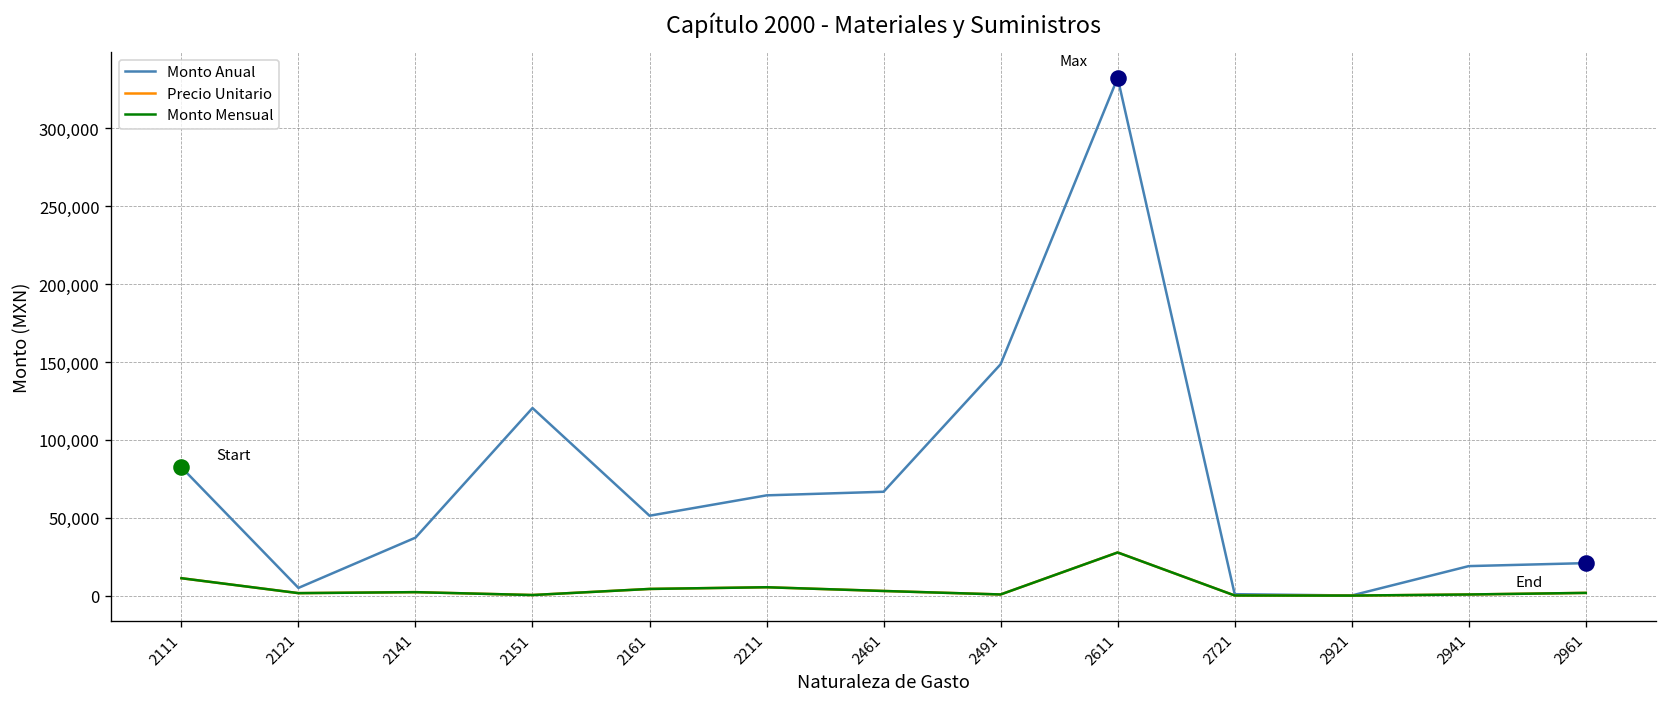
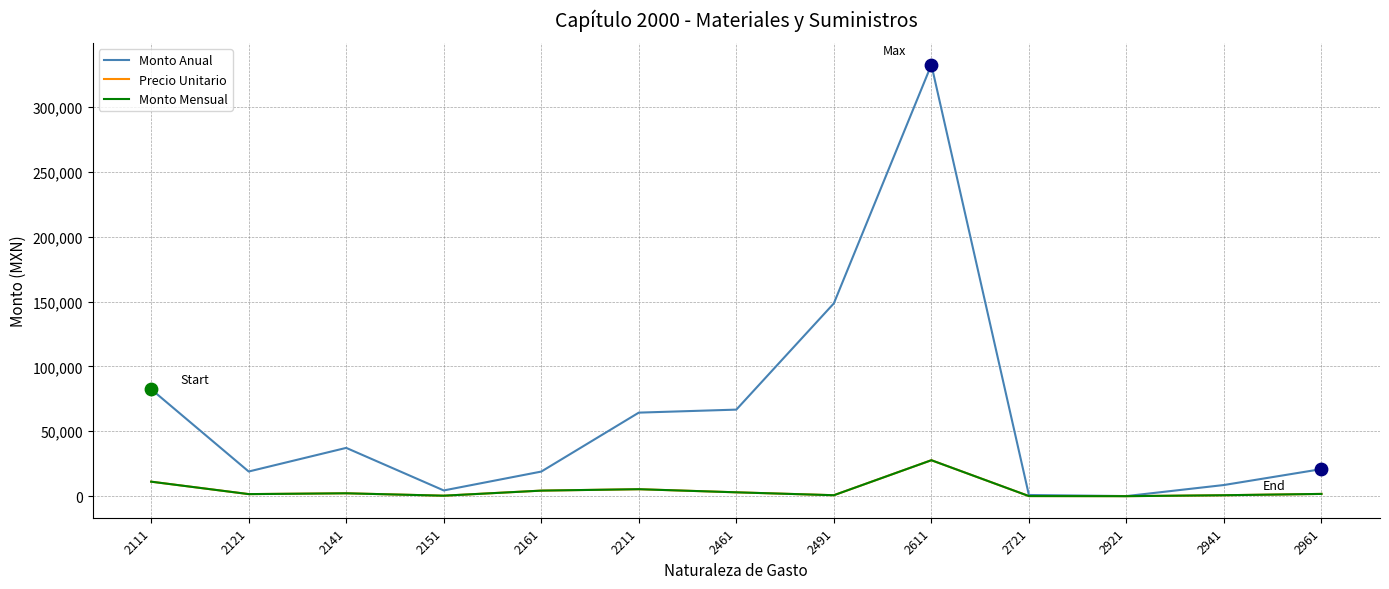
  {
    "Monto Anual": {
-     "2121": "5,000",
+     "2121": "19,000",
      "2141": "37,000",
-     "2151": "120,000",
-     "2161": "51,000",
+     "2151": "4,000",
+     "2161": "19,000",
      "2211": "64,000",
      "2461": "67,000",
      "2491": "149,000",
-     "2941": "19,000"
+     "2941": "9,000"
    }
  }
